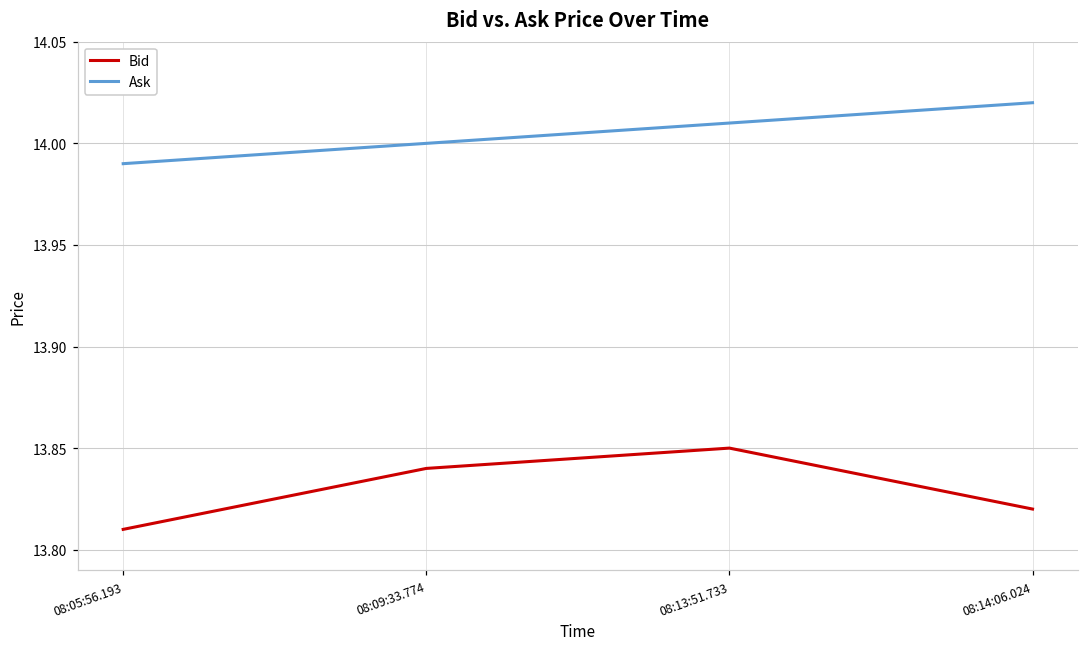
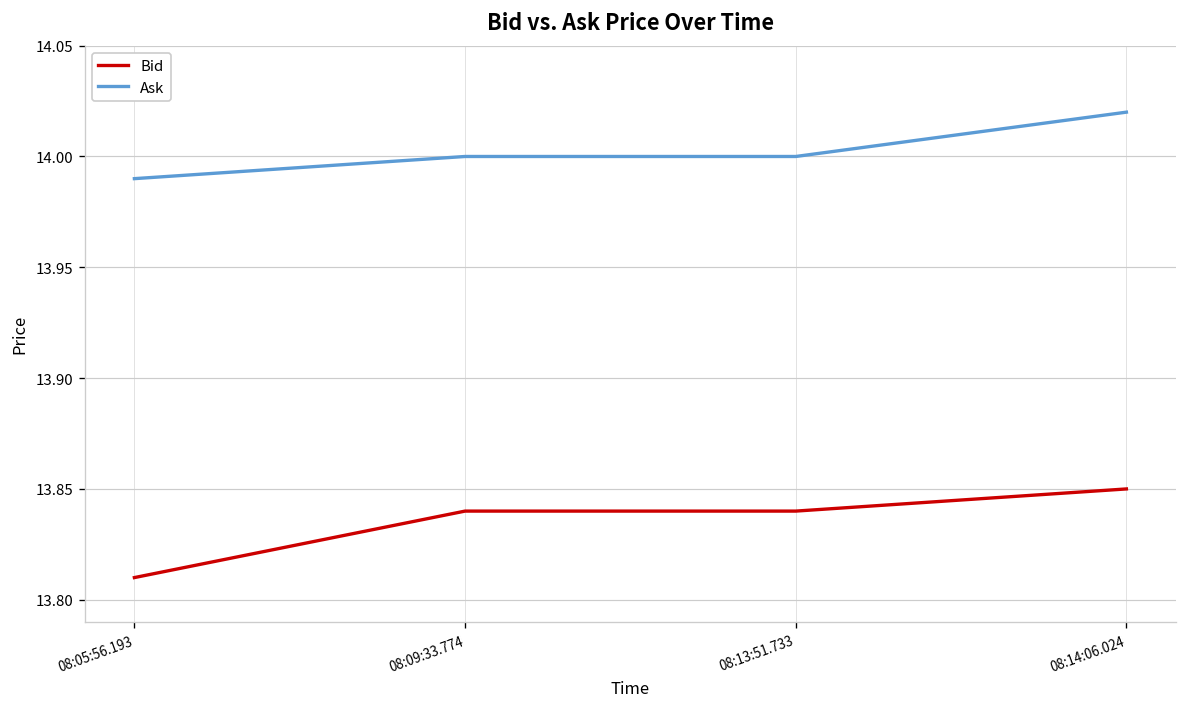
  {
    "Bid": {
      "08:05:56.193": 13.81,
      "08:09:33.774": 13.84,
-     "08:13:51.733": 13.85,
-     "08:14:06.024": 13.82
+     "08:13:51.733": 13.84,
+     "08:14:06.024": 13.85
    },
    "Ask": {
      "08:05:56.193": 13.99,
      "08:09:33.774": 14.00,
-     "08:13:51.733": 14.01,
+     "08:13:51.733": 14.00,
      "08:14:06.024": 14.02
    }
  }
